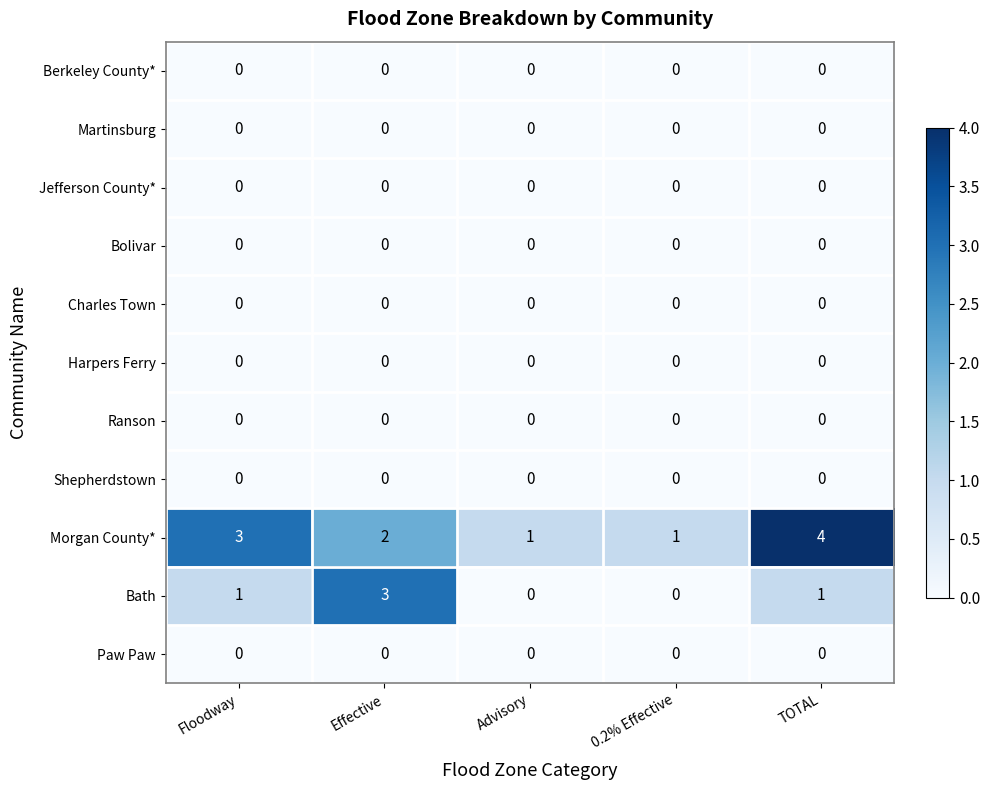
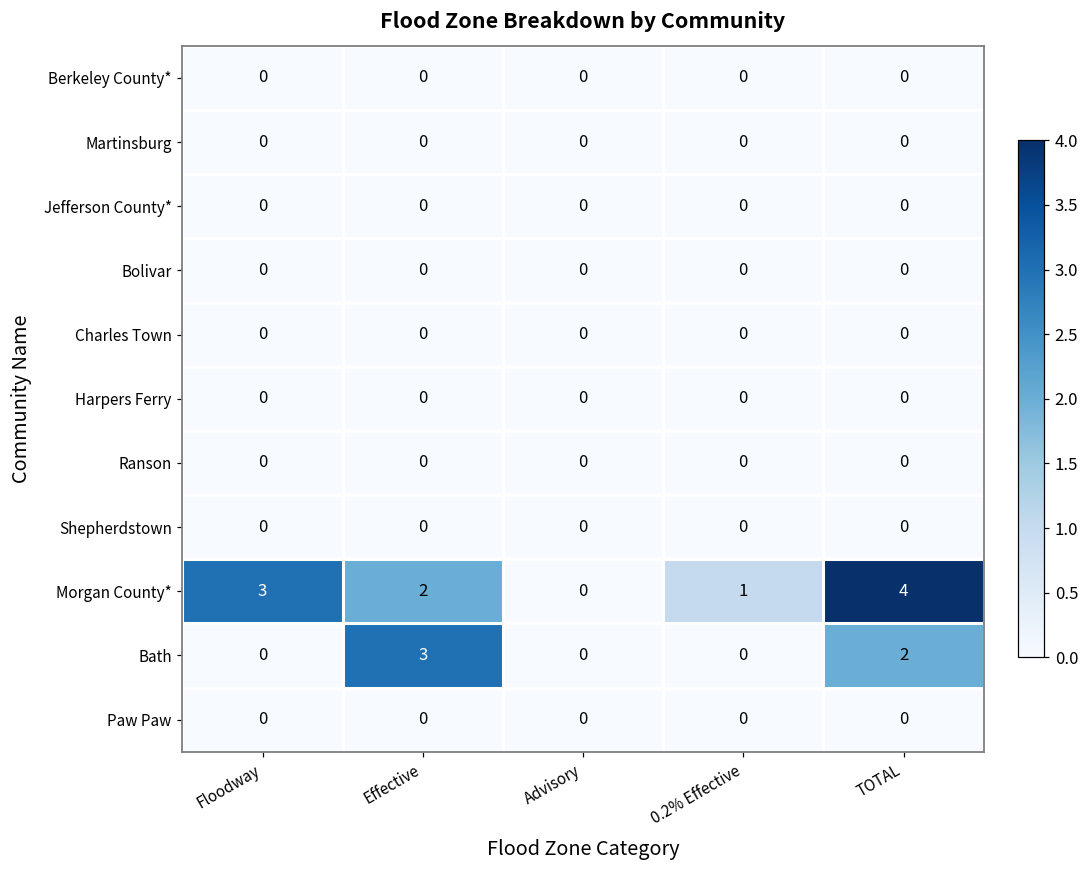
  {
    "Berkeley County*": {
      "Floodway": 0,
      "Effective": 0,
      "Advisory": 0,
      "0.2% Effective": 0,
      "TOTAL": 0
    },
    "Martinsburg": {
      "Floodway": 0,
      "Effective": 0,
      "Advisory": 0,
      "0.2% Effective": 0,
      "TOTAL": 0
    },
    "Jefferson County*": {
      "Floodway": 0,
      "Effective": 0,
      "Advisory": 0,
      "0.2% Effective": 0,
      "TOTAL": 0
    },
    "Bolivar": {
      "Floodway": 0,
      "Effective": 0,
      "Advisory": 0,
      "0.2% Effective": 0,
      "TOTAL": 0
    },
    "Charles Town": {
      "Floodway": 0,
      "Effective": 0,
      "Advisory": 0,
      "0.2% Effective": 0,
      "TOTAL": 0
    },
    "Harpers Ferry": {
      "Floodway": 0,
      "Effective": 0,
      "Advisory": 0,
      "0.2% Effective": 0,
      "TOTAL": 0
    },
    "Ranson": {
      "Floodway": 0,
      "Effective": 0,
      "Advisory": 0,
      "0.2% Effective": 0,
      "TOTAL": 0
    },
    "Shepherdstown": {
      "Floodway": 0,
      "Effective": 0,
      "Advisory": 0,
      "0.2% Effective": 0,
      "TOTAL": 0
    },
    "Morgan County*": {
      "Floodway": 3,
      "Effective": 2,
-     "Advisory": 1,
+     "Advisory": 0,
      "0.2% Effective": 1,
      "TOTAL": 4
    },
    "Bath": {
-     "Floodway": 1,
+     "Floodway": 0,
      "Effective": 3,
      "Advisory": 0,
      "0.2% Effective": 0,
-     "TOTAL": 1
+     "TOTAL": 2
    },
    "Paw Paw": {
      "Floodway": 0,
      "Effective": 0,
      "Advisory": 0,
      "0.2% Effective": 0,
      "TOTAL": 0
    }
  }
